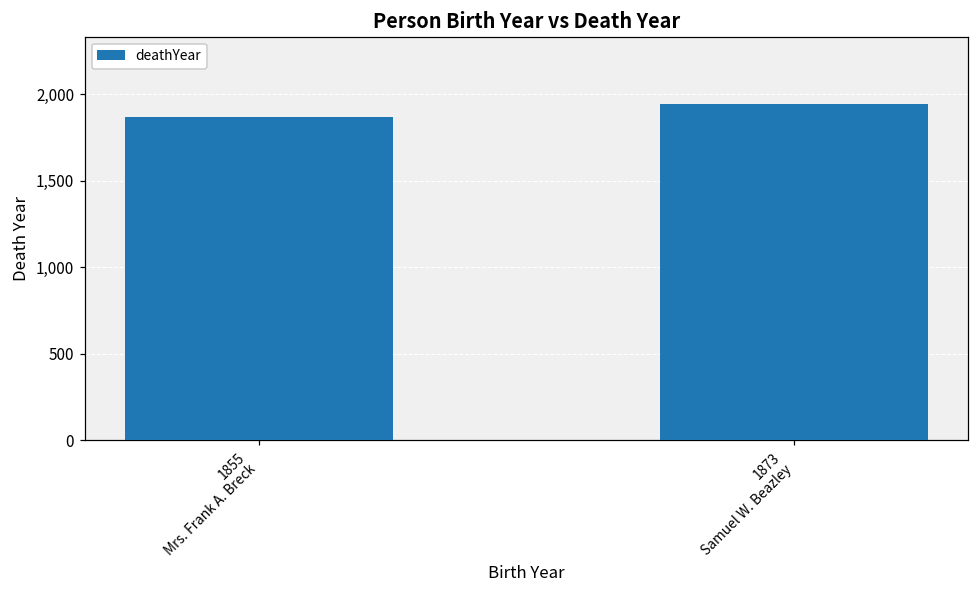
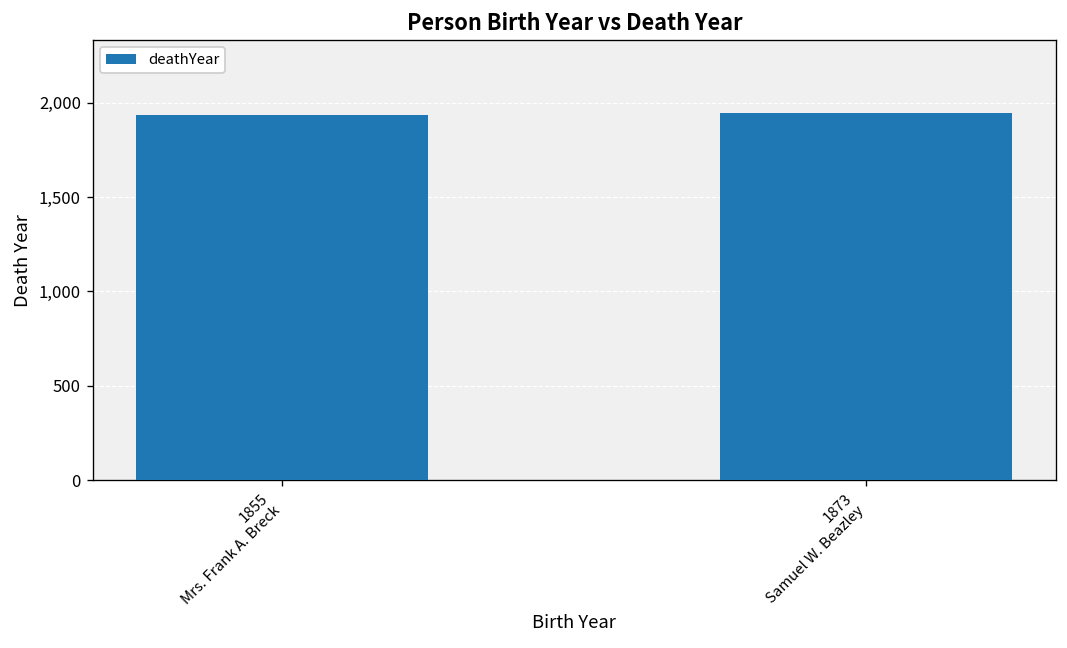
  {
-   "1855 Mrs. Frank A. Breck": "1,870",
+   "1855 Mrs. Frank A. Breck": "1,930",
    "1873 Samuel W. Beazley": "1,940"
  }
